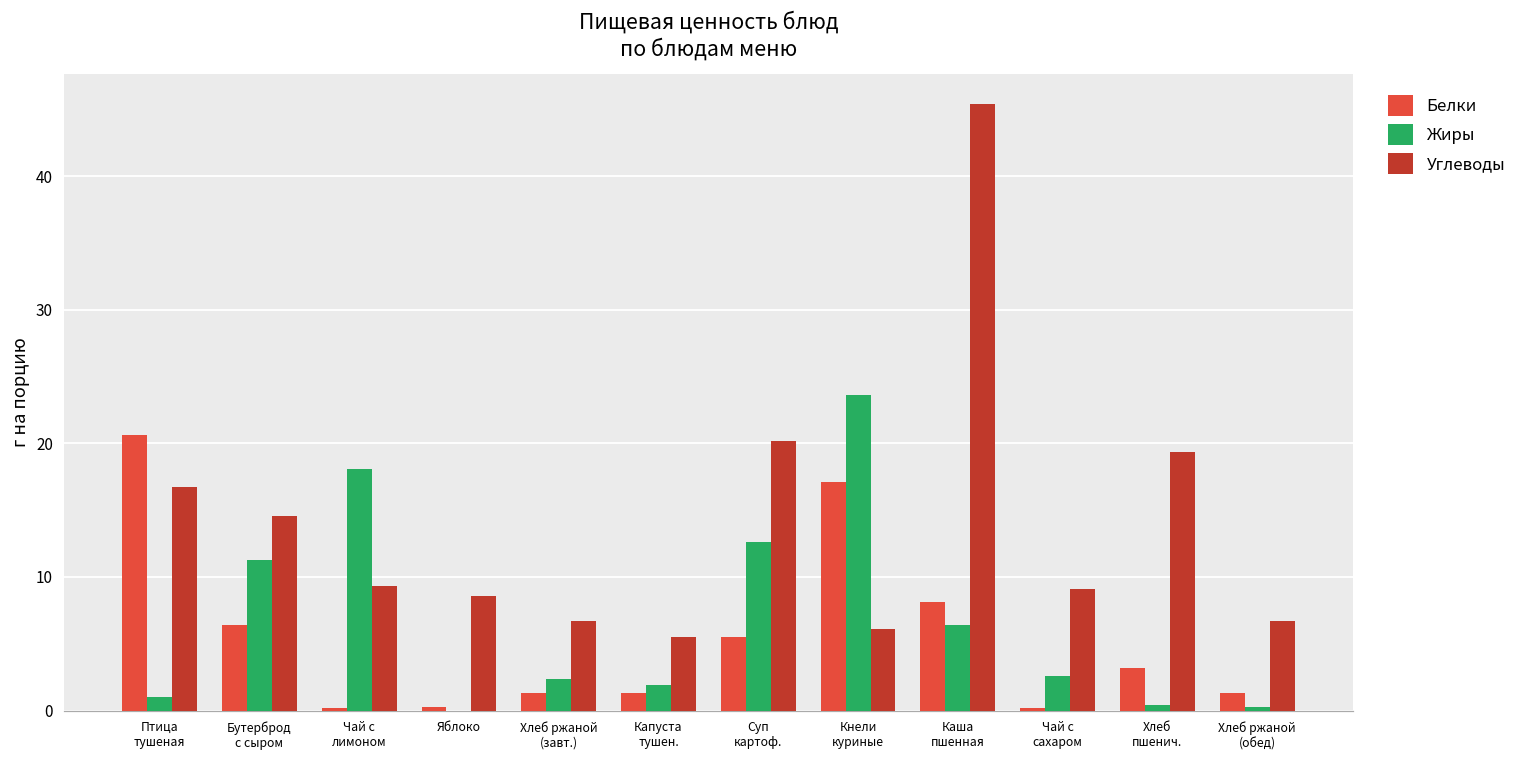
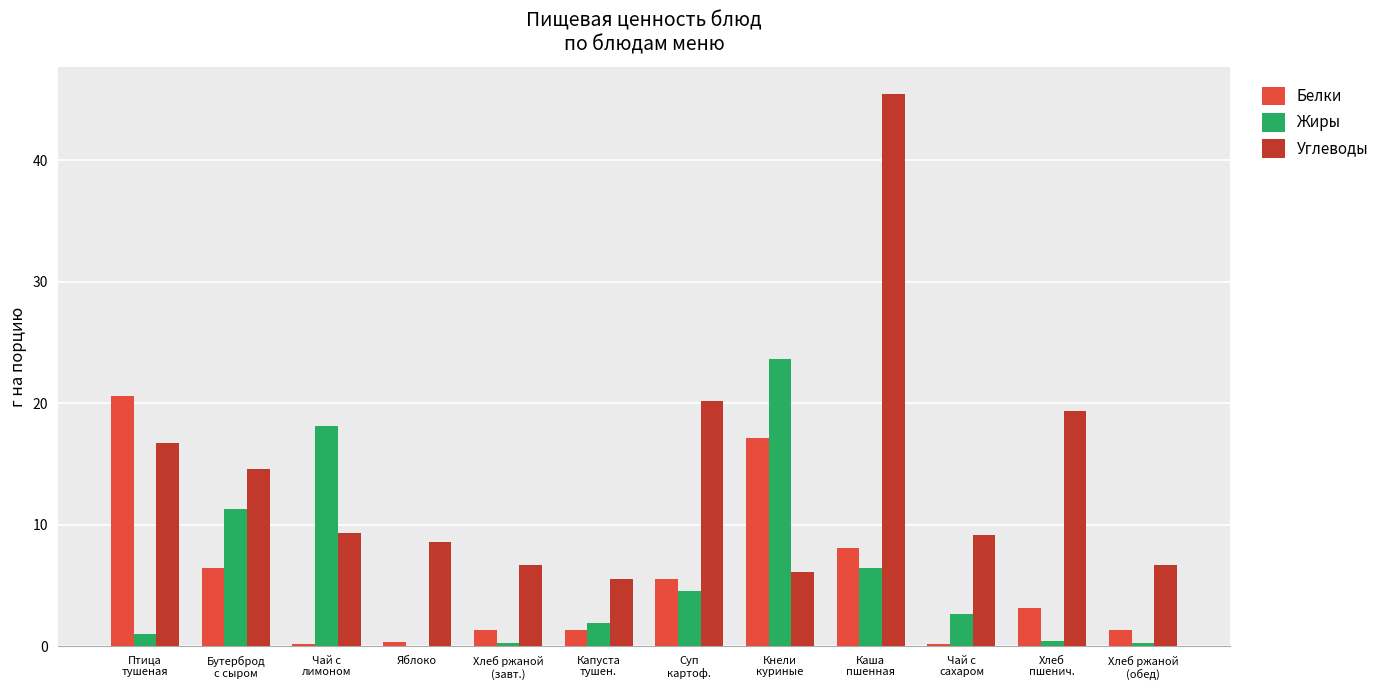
  {
    "Жиры": {
      "Птица тушеная": 1.0,
      "Бутерброд с сыром": 11.3,
      "Чай с лимоном": 18.1,
      "Яблоко": 0.0,
-     "Хлеб ржаной (завт.)": 2.4,
+     "Хлеб ржаной (завт.)": 0.2,
      "Капуста тушен.": 1.9,
-     "Суп картоф.": 12.6,
+     "Суп картоф.": 4.5,
      "Кнели куриные": 23.6,
      "Каша пшенная": 6.4,
      "Чай с сахаром": 2.6,
      "Хлеб пшенич.": 0.4,
      "Хлеб ржаной (обед)": 0.2
    }
  }
